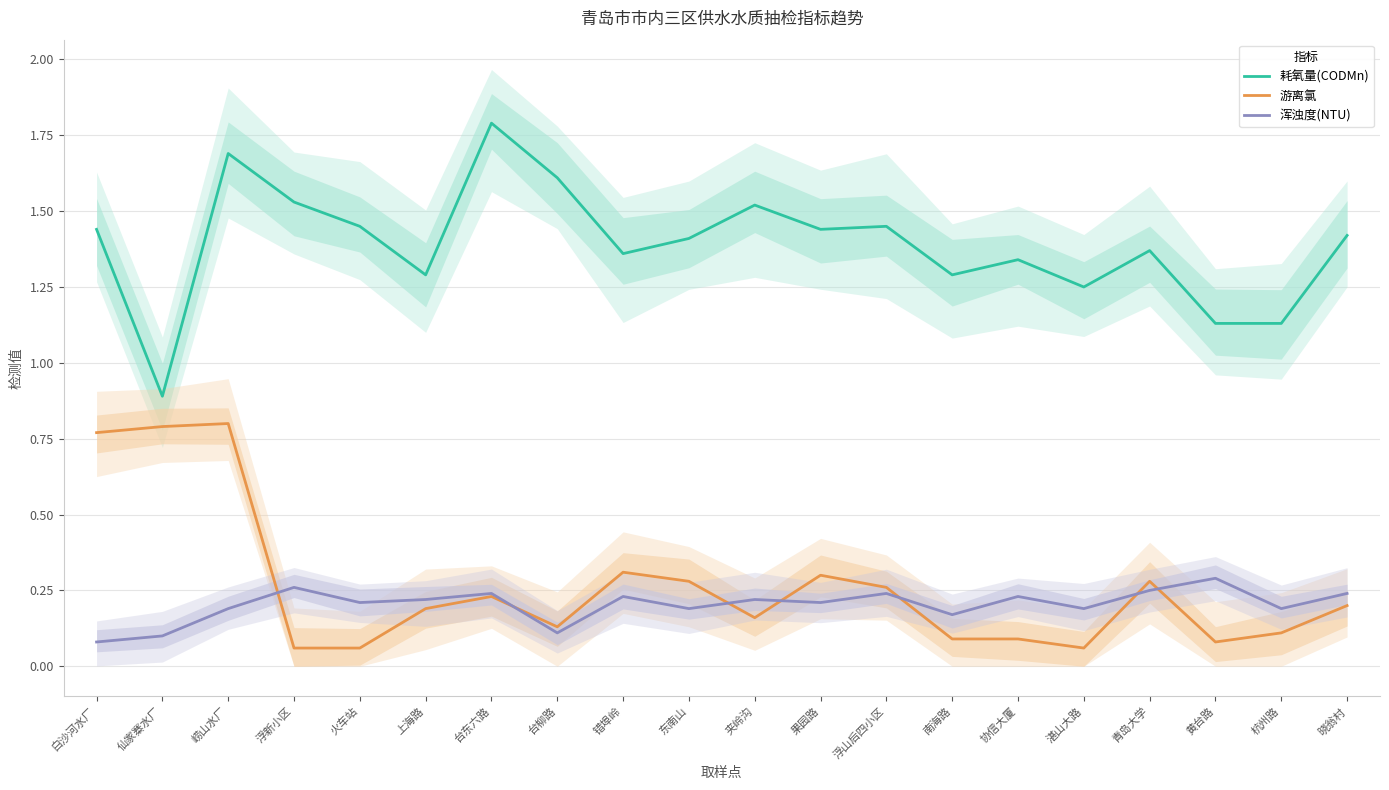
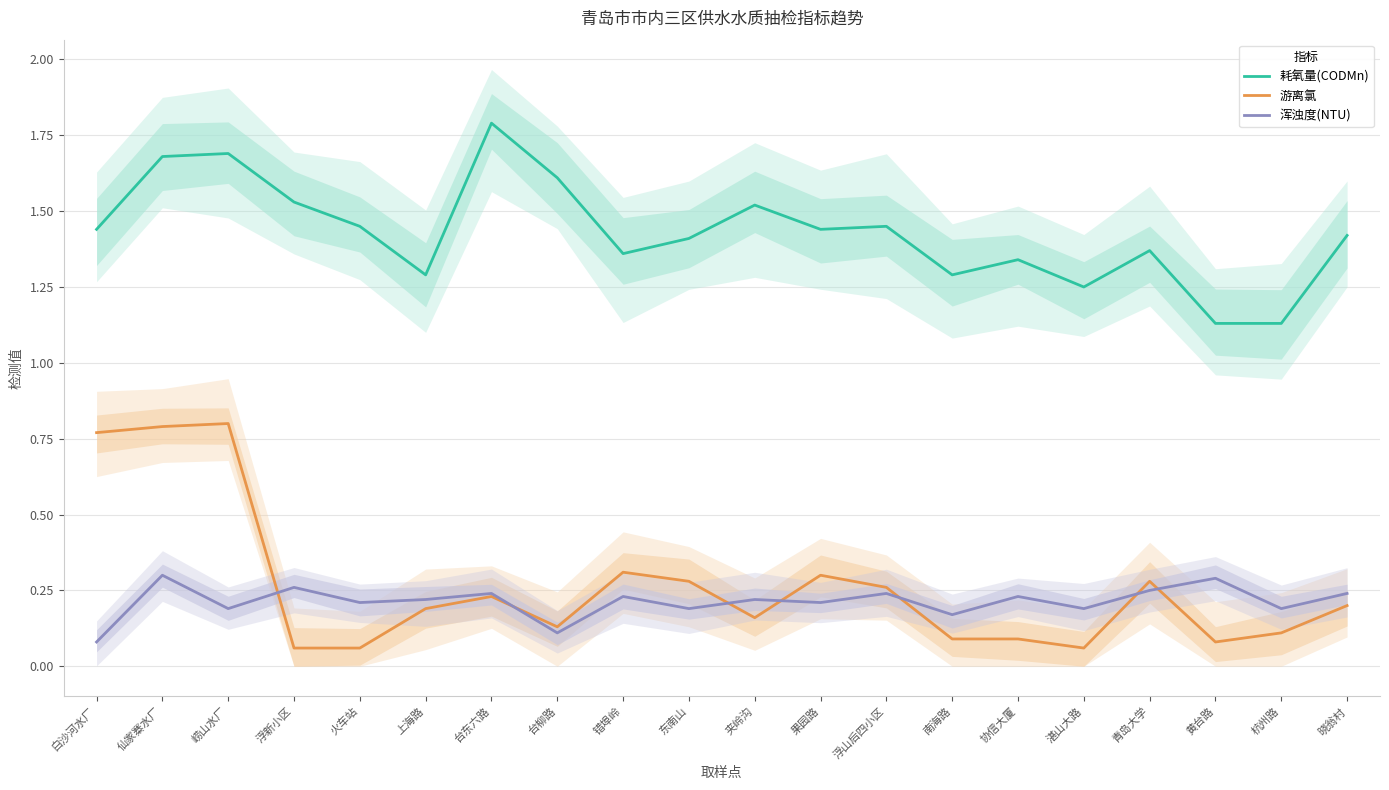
  {
    "耗氧量(CODMn)": {
      "白沙河水厂": 1.44,
-     "仙家寨水厂": 0.89,
+     "仙家寨水厂": 1.68,
      "崂山水厂": 1.69,
      "浮新小区": 1.53,
      "火车站": 1.45,
      "上海路": 1.29,
      "台东六路": 1.79,
      "台柳路": 1.61,
      "错埠岭": 1.36,
      "东南山": 1.41,
      "夹岭沟": 1.52,
      "果园路": 1.44,
      "浮山后四小区": 1.45,
      "南海路": 1.29,
      "协信大厦": 1.34,
      "湛山大路": 1.25,
      "青岛大学": 1.37,
      "黄台路": 1.13,
      "杭州路": 1.13,
      "晓翁村": 1.42
    },
    "游离氯": {
      "白沙河水厂": 0.77,
      "仙家寨水厂": 0.79,
      "崂山水厂": 0.80,
      "浮新小区": 0.06,
      "火车站": 0.06,
      "上海路": 0.19,
      "台东六路": 0.23,
      "台柳路": 0.13,
      "夹岭沟": 0.16,
      "果园路": 0.30,
      "浮山后四小区": 0.26,
      "南海路": 0.09,
      "协信大厦": 0.09,
      "湛山大路": 0.06,
      "黄台路": 0.08,
      "杭州路": 0.11,
      "晓翁村": 0.20
    },
    "浑浊度(NTU)": {
      "白沙河水厂": 0.08,
-     "仙家寨水厂": 0.1,
+     "仙家寨水厂": 0.3,
      "崂山水厂": 0.19,
      "浮新小区": 0.26,
      "火车站": 0.21,
      "上海路": 0.22,
      "台东六路": 0.24,
      "台柳路": 0.11,
      "错埠岭": 0.23,
      "东南山": 0.19,
      "果园路": 0.21,
      "浮山后四小区": 0.24,
      "南海路": 0.17,
      "协信大厦": 0.23,
      "青岛大学": 0.25,
      "黄台路": 0.29,
      "杭州路": 0.19,
      "晓翁村": 0.24
    }
  }
